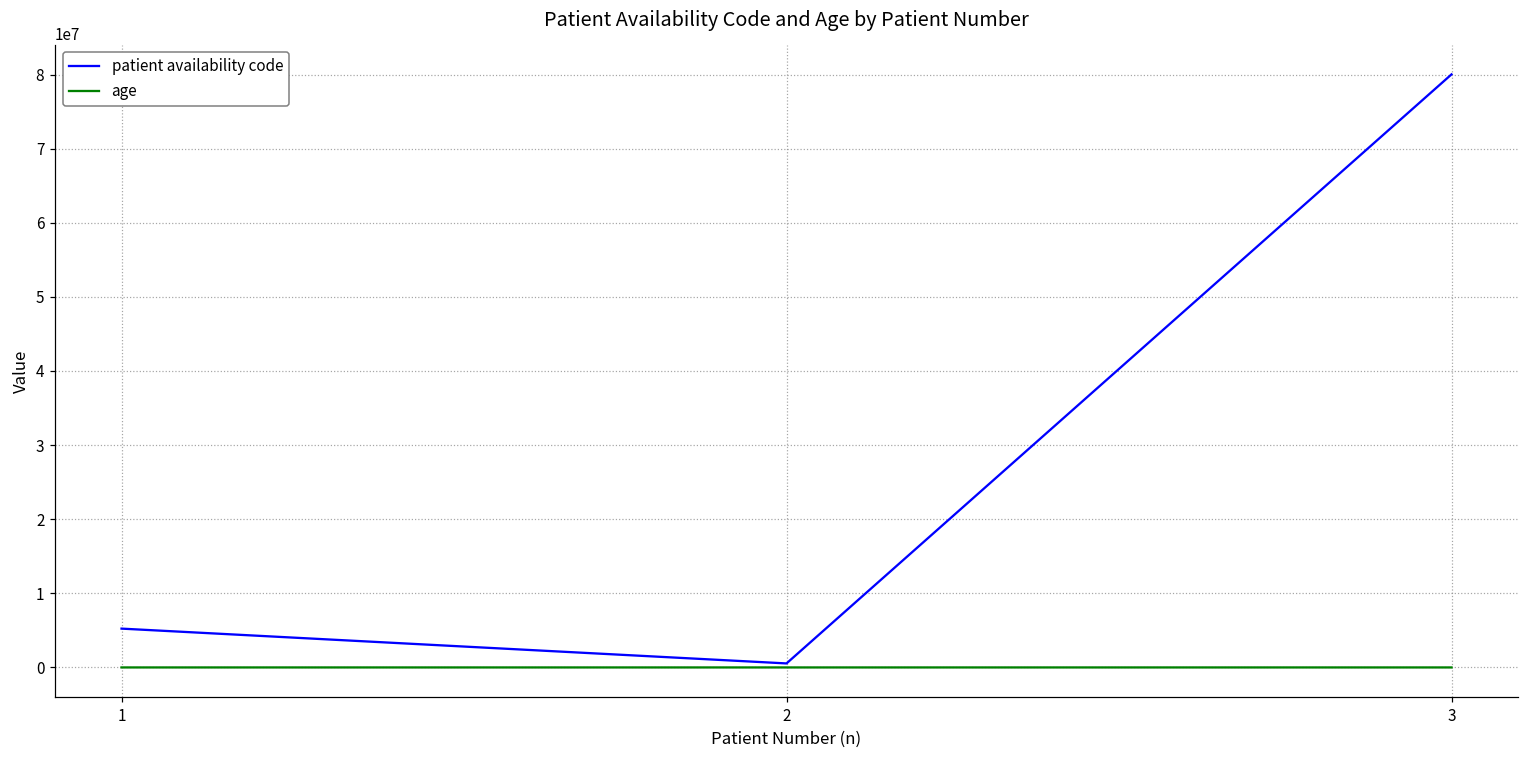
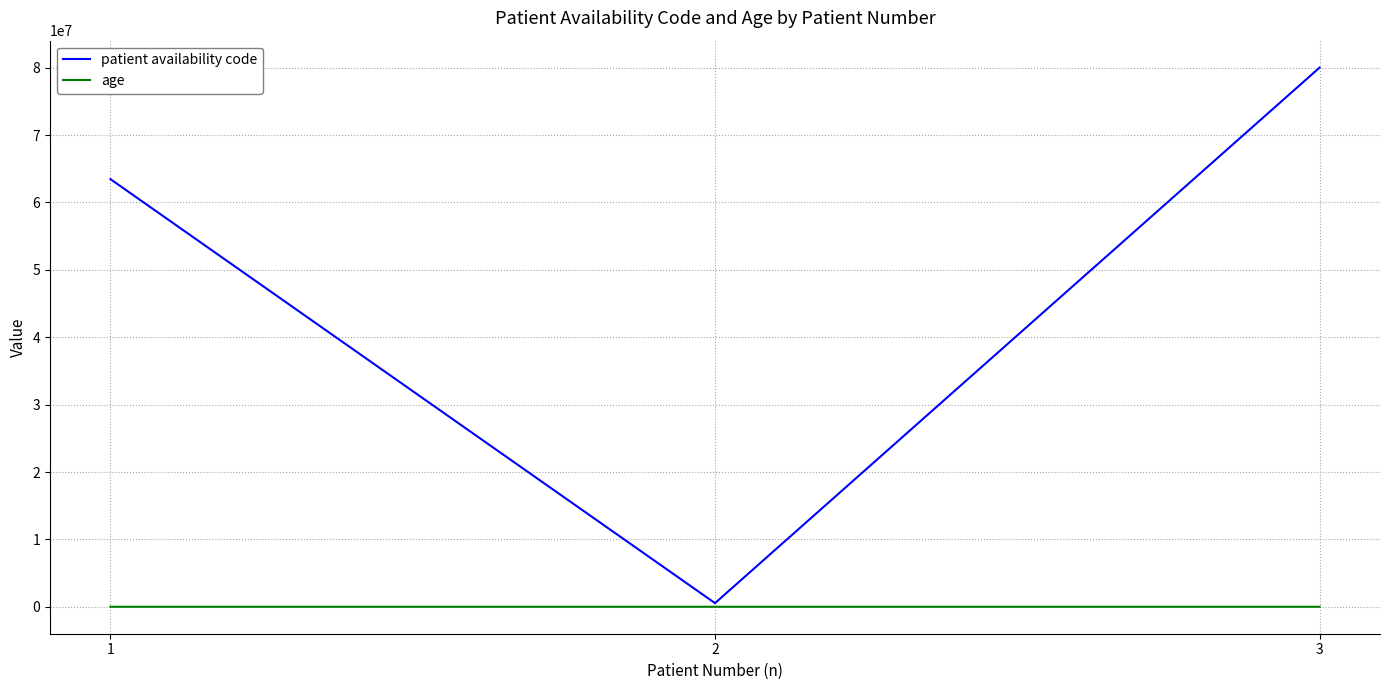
  {
    "patient availability code": {
-     "1": 5000000,
+     "1": 63000000,
      "2": 1000000,
      "3": 80000000
    },
    "age": {
      "1": 0,
      "2": 0,
      "3": 0
    }
  }
